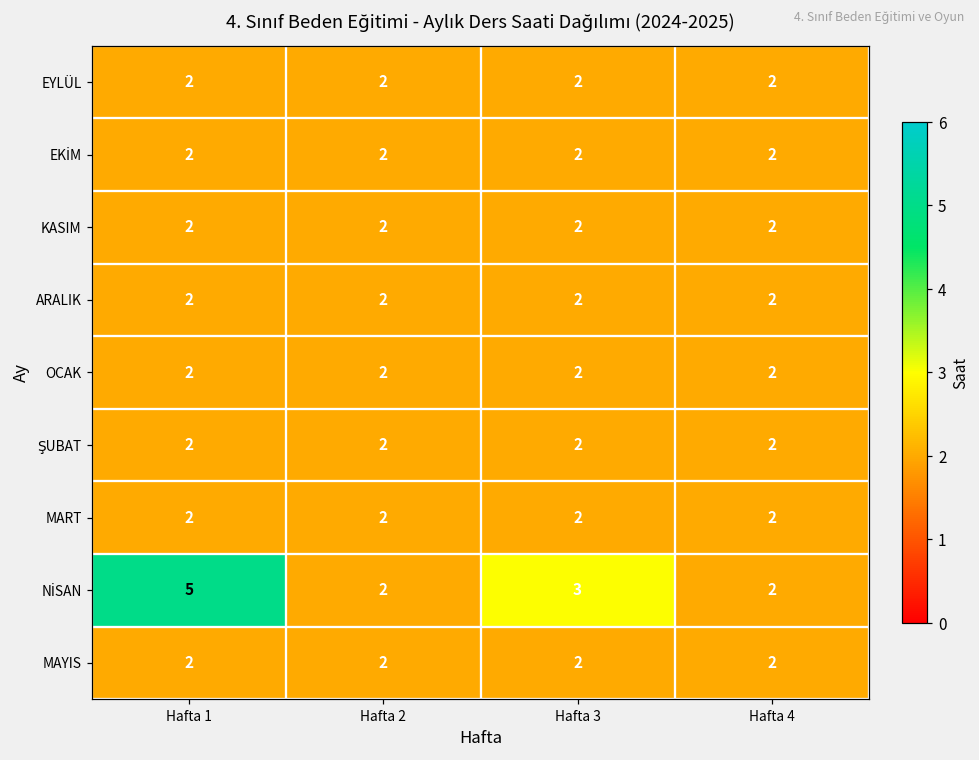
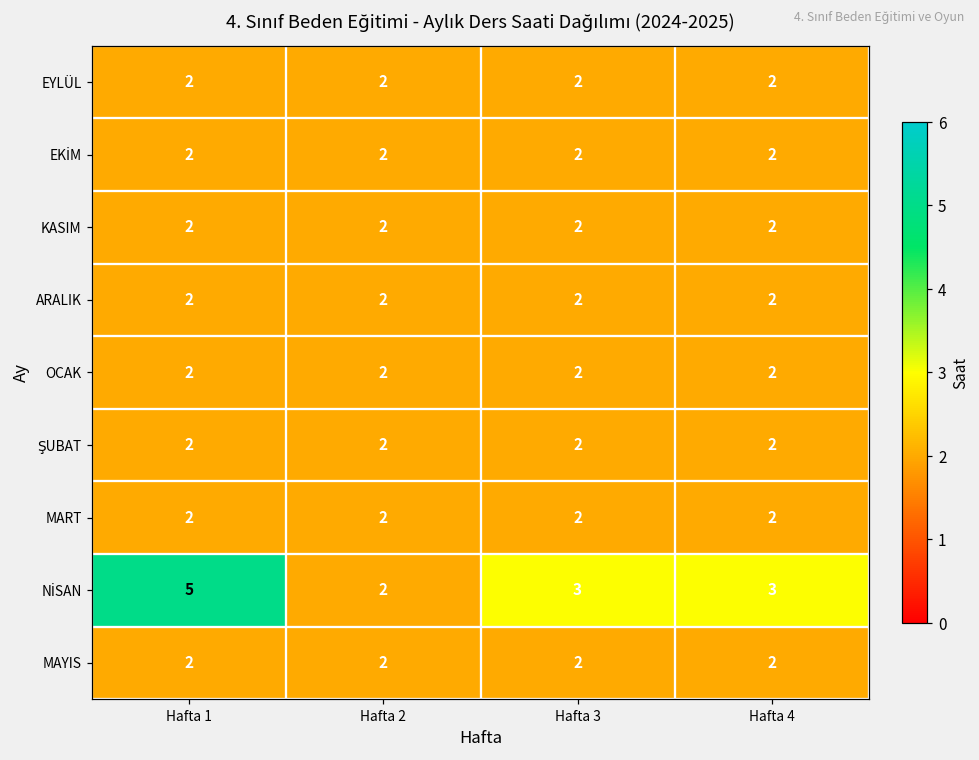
  {
    "EYLÜL": {
      "Hafta 1": 2,
      "Hafta 2": 2,
      "Hafta 3": 2,
      "Hafta 4": 2
    },
    "EKİM": {
      "Hafta 1": 2,
      "Hafta 2": 2,
      "Hafta 3": 2,
      "Hafta 4": 2
    },
    "KASIM": {
      "Hafta 1": 2,
      "Hafta 2": 2,
      "Hafta 3": 2,
      "Hafta 4": 2
    },
    "ARALIK": {
      "Hafta 1": 2,
      "Hafta 2": 2,
      "Hafta 3": 2,
      "Hafta 4": 2
    },
    "OCAK": {
      "Hafta 1": 2,
      "Hafta 2": 2,
      "Hafta 3": 2,
      "Hafta 4": 2
    },
    "ŞUBAT": {
      "Hafta 1": 2,
      "Hafta 2": 2,
      "Hafta 3": 2,
      "Hafta 4": 2
    },
    "MART": {
      "Hafta 1": 2,
      "Hafta 2": 2,
      "Hafta 3": 2,
      "Hafta 4": 2
    },
    "NİSAN": {
      "Hafta 1": 5,
      "Hafta 2": 2,
      "Hafta 3": 3,
-     "Hafta 4": 2
+     "Hafta 4": 3
    },
    "MAYIS": {
      "Hafta 1": 2,
      "Hafta 2": 2,
      "Hafta 3": 2,
      "Hafta 4": 2
    }
  }
